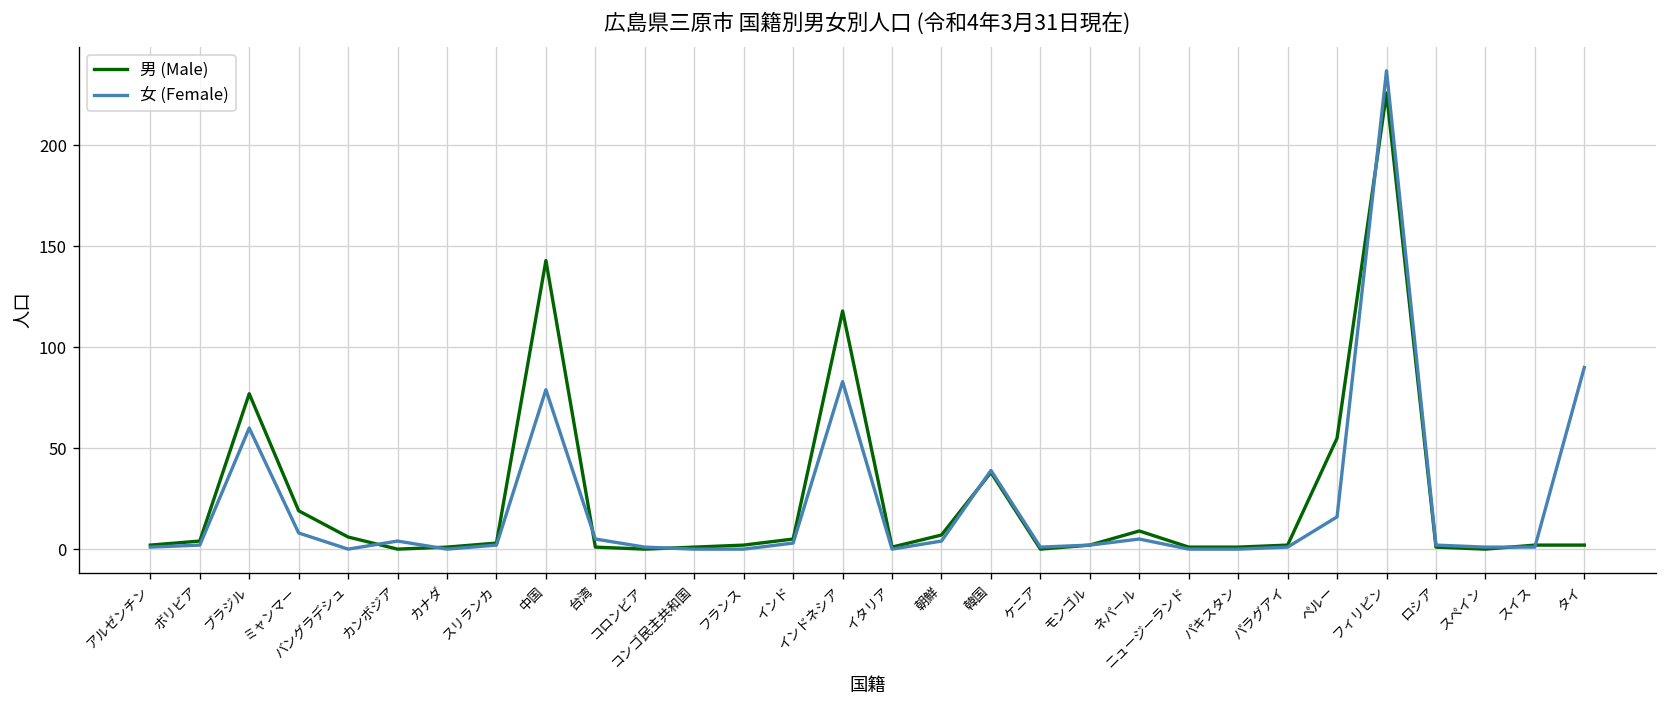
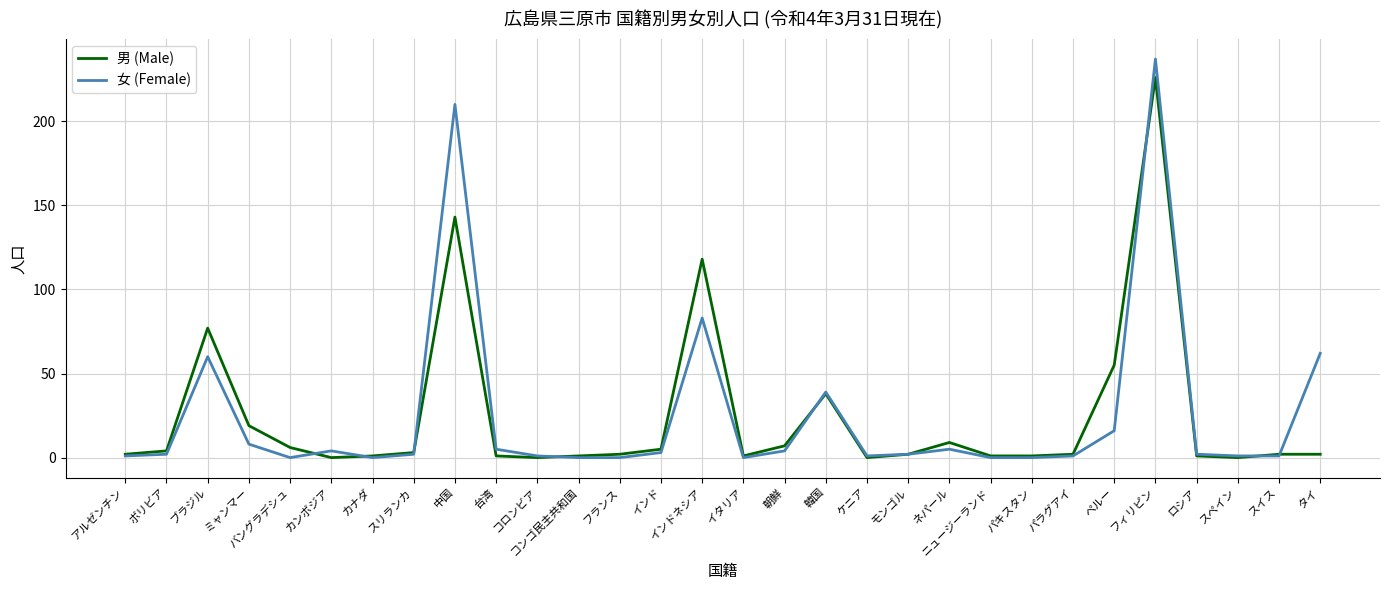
  {
    "男 (Male)": {
      "ボリビア": 4,
      "ブラジル": 77,
      "ミャンマー": 19,
      "バングラデシュ": 6,
      "カンボジア": 0,
      "中国": 143,
      "台湾": 1,
      "フランス": 2,
      "インド": 5,
      "インドネシア": 118,
      "朝鮮": 7,
      "ネパール": 9,
      "ペルー": 55,
      "フィリピン": 226,
      "タイ": 2
    },
    "女 (Female)": {
      "ボリビア": 2,
      "ブラジル": 60,
      "ミャンマー": 8,
      "バングラデシュ": 0,
      "カンボジア": 4,
-     "中国": 79,
+     "中国": 210,
      "台湾": 5,
      "フランス": 0,
      "インド": 3,
      "インドネシア": 83,
      "朝鮮": 4,
      "ネパール": 5,
      "ペルー": 16,
      "フィリピン": 237,
-     "タイ": 90
+     "タイ": 62
    }
  }
